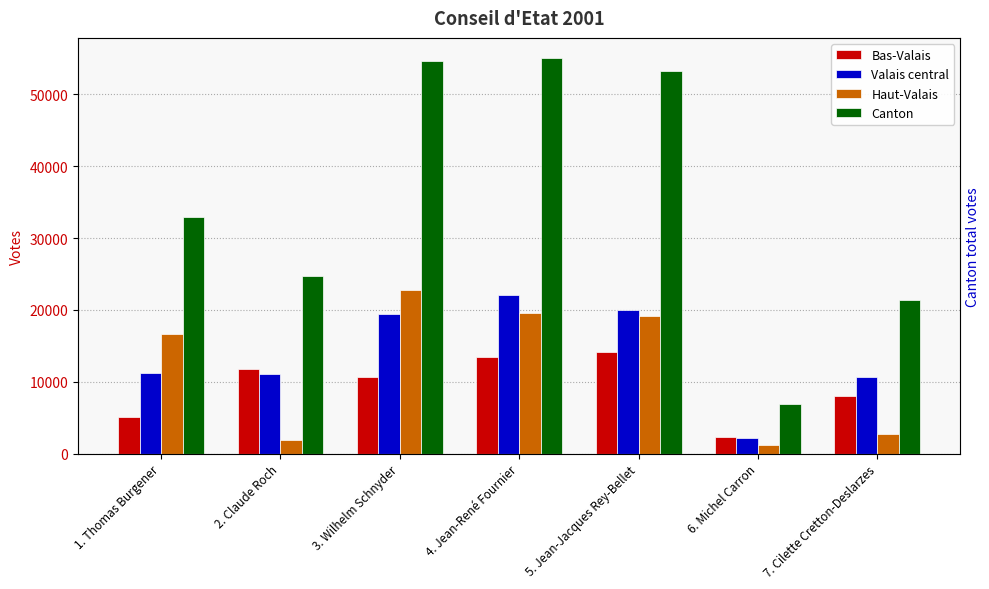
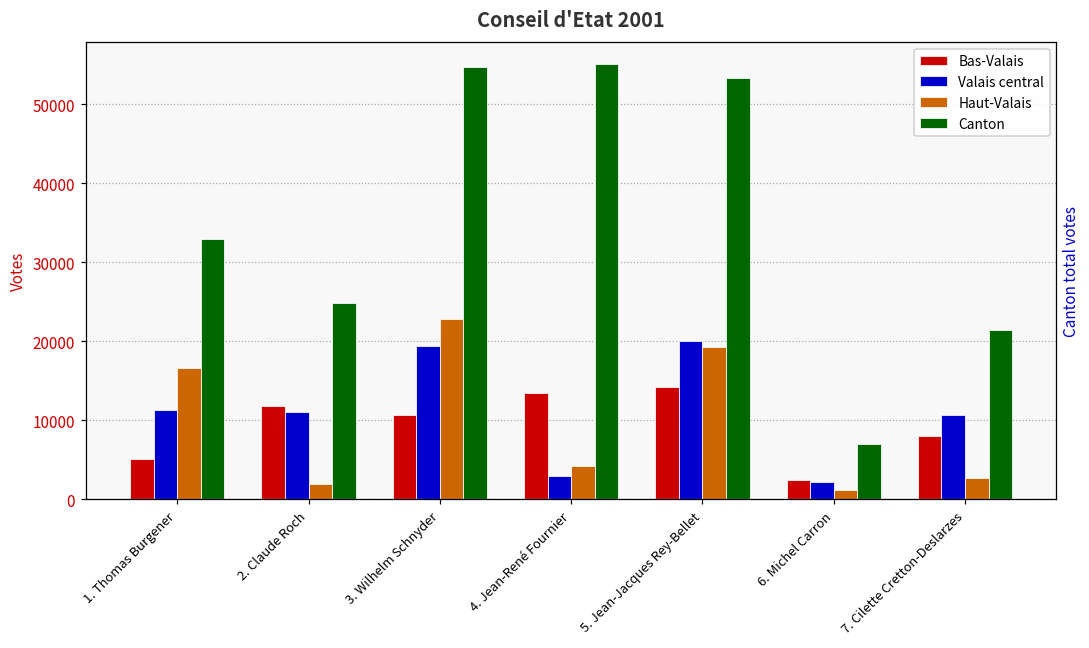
  {
    "Bas-Valais": {
      "1. Thomas Burgener": 5000,
      "2. Claude Roch": 12000,
      "3. Wilhelm Schnyder": 11000,
      "4. Jean-René Fournier": 13000,
      "5. Jean-Jacques Rey-Bellet": 14000,
      "6. Michel Carron": 2000,
      "7. Cilette Cretton-Deslarzes": 8000
    },
    "Valais central": {
      "1. Thomas Burgener": 11000,
      "2. Claude Roch": 11000,
      "3. Wilhelm Schnyder": 19000,
-     "4. Jean-René Fournier": 22000,
+     "4. Jean-René Fournier": 3000,
      "5. Jean-Jacques Rey-Bellet": 20000,
      "6. Michel Carron": 2000,
      "7. Cilette Cretton-Deslarzes": 11000
    },
    "Haut-Valais": {
      "1. Thomas Burgener": 17000,
      "2. Claude Roch": 2000,
      "3. Wilhelm Schnyder": 23000,
-     "4. Jean-René Fournier": 20000,
+     "4. Jean-René Fournier": 4000,
      "5. Jean-Jacques Rey-Bellet": 19000,
      "6. Michel Carron": 1000,
      "7. Cilette Cretton-Deslarzes": 3000
    },
    "Canton": {
      "1. Thomas Burgener": 33000,
      "2. Claude Roch": 25000,
      "3. Wilhelm Schnyder": 55000,
      "4. Jean-René Fournier": 55000,
      "5. Jean-Jacques Rey-Bellet": 53000,
      "6. Michel Carron": 7000,
      "7. Cilette Cretton-Deslarzes": 21000
    }
  }
